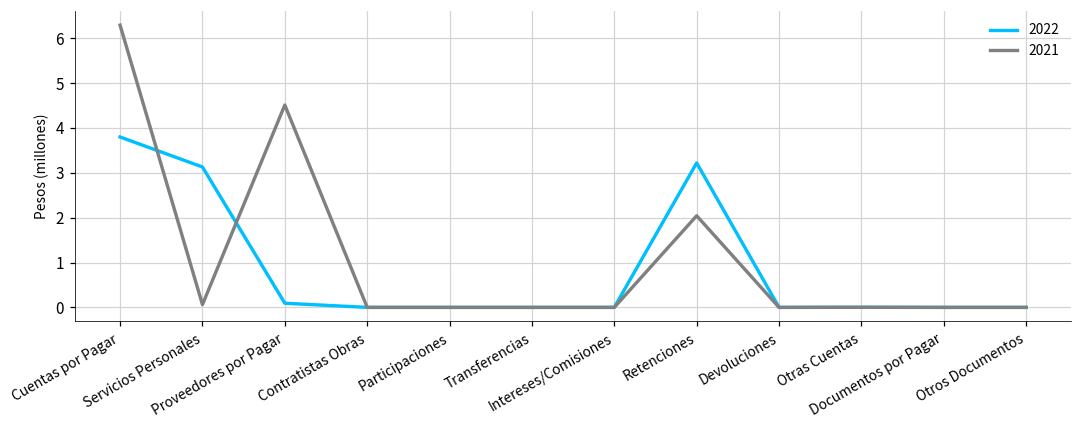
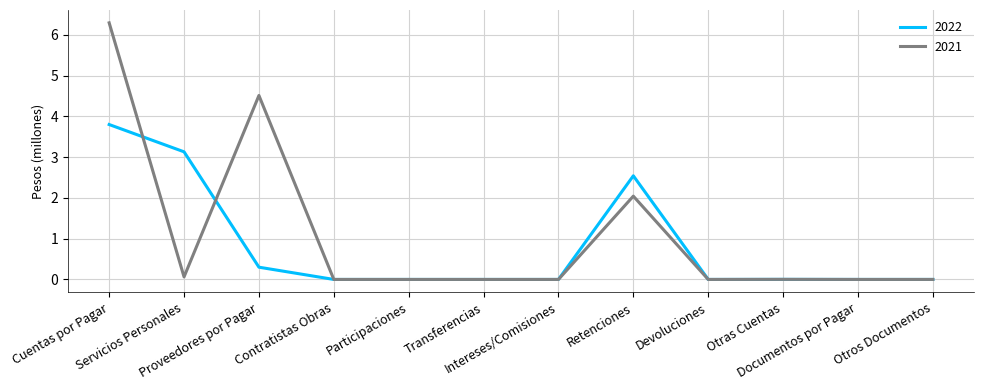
  {
    "2022": {
      "Cuentas por Pagar": 3.8,
      "Servicios Personales": 3.1,
-     "Proveedores por Pagar": 0.1,
-     "Retenciones": 3.2
+     "Proveedores por Pagar": 0.3,
+     "Retenciones": 2.5
    },
    "2021": {
      "Cuentas por Pagar": 6.3,
      "Servicios Personales": 0.1,
      "Proveedores por Pagar": 4.5,
      "Retenciones": 2.0
    }
  }
